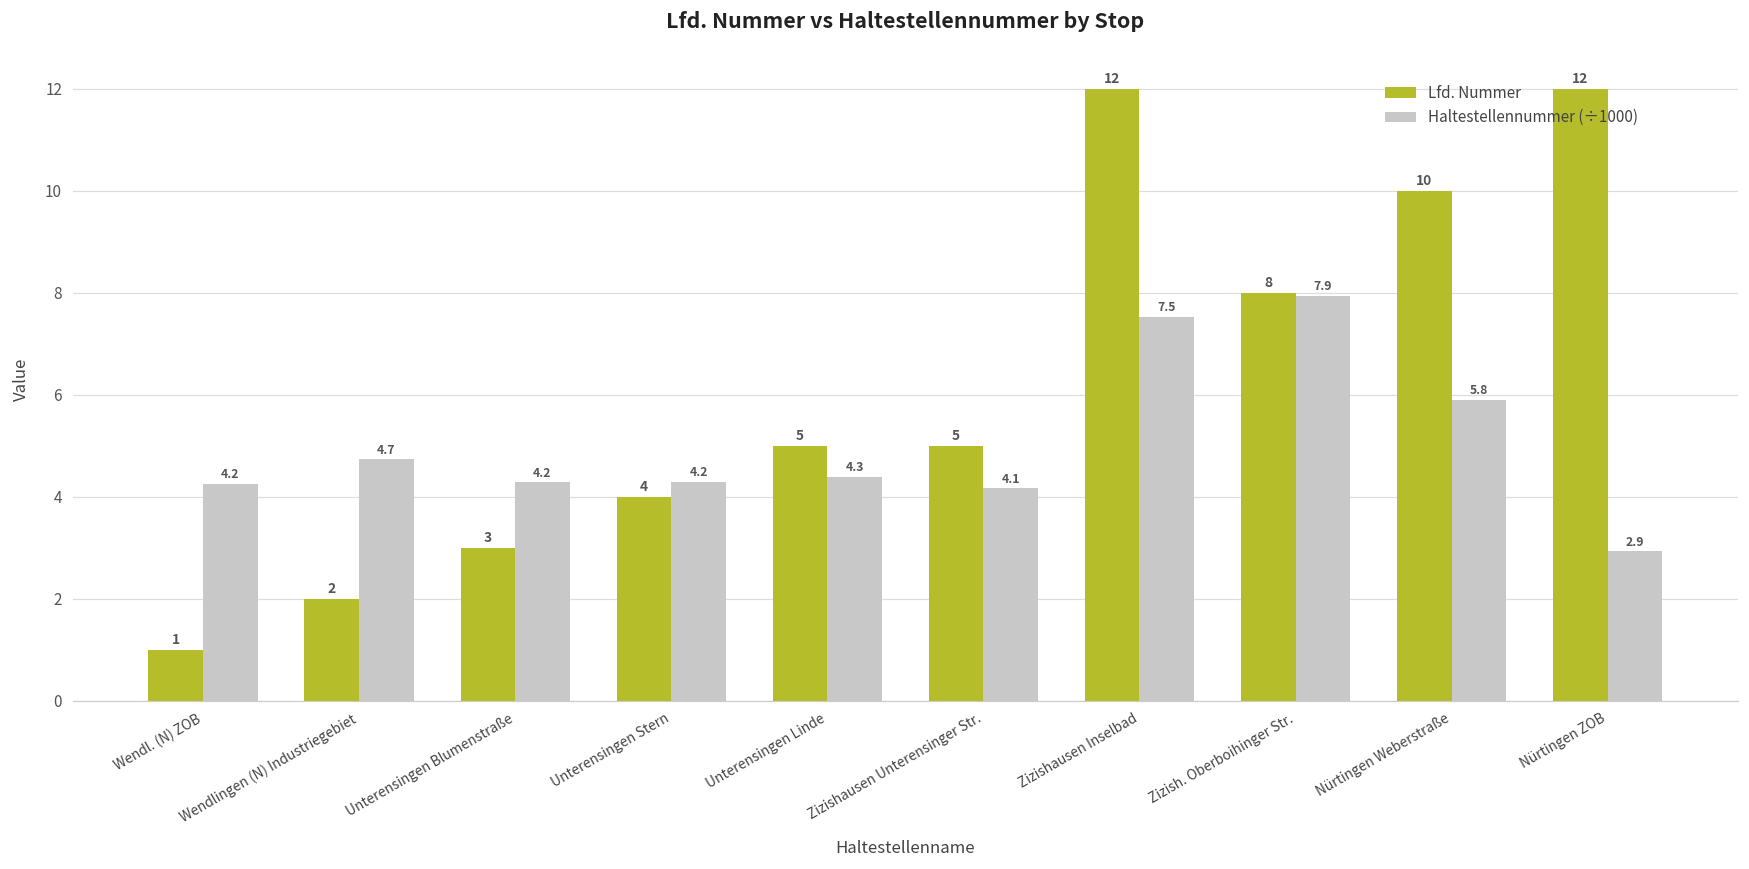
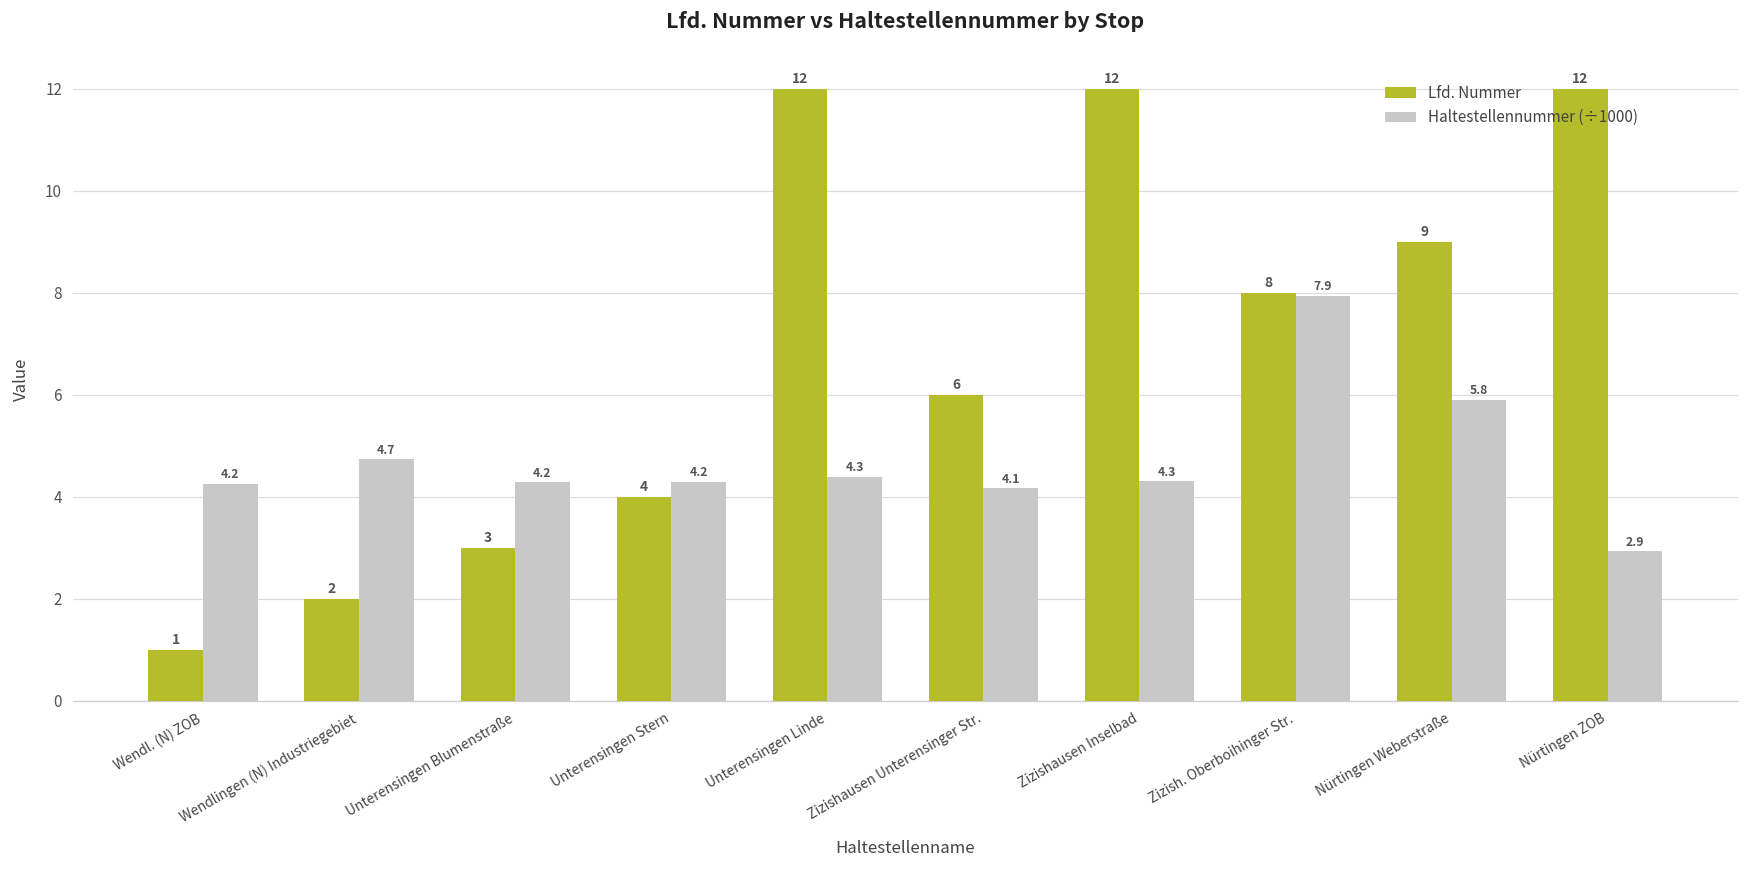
  {
    "Lfd. Nummer": {
      "Wendl. (N) ZOB": 1,
      "Wendlingen (N) Industriegebiet": 2,
      "Unterensingen Blumenstraße": 3,
      "Unterensingen Stern": 4,
-     "Unterensingen Linde": 5,
-     "Zizishausen Unterensinger Str.": 5,
+     "Unterensingen Linde": 12,
+     "Zizishausen Unterensinger Str.": 6,
      "Zizishausen Inselbad": 12,
      "Zizish. Oberboihinger Str.": 8,
-     "Nürtingen Weberstraße": 10,
+     "Nürtingen Weberstraße": 9,
      "Nürtingen ZOB": 12
    },
    "Haltestellennummer (÷1000)": {
      "Wendlingen (N) Industriegebiet": 4.7,
-     "Zizishausen Inselbad": 7.5,
+     "Zizishausen Inselbad": 4.3,
      "Zizish. Oberboihinger Str.": 7.9,
      "Nürtingen ZOB": 2.9
    }
  }
